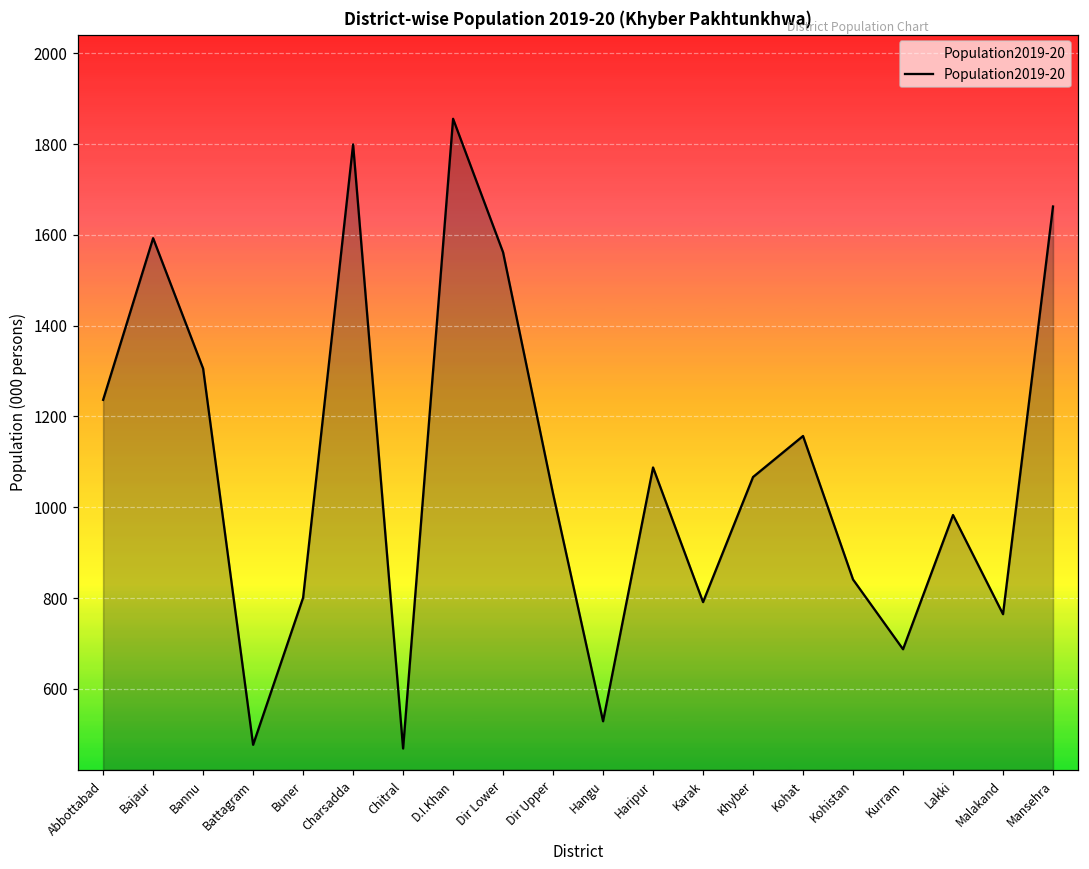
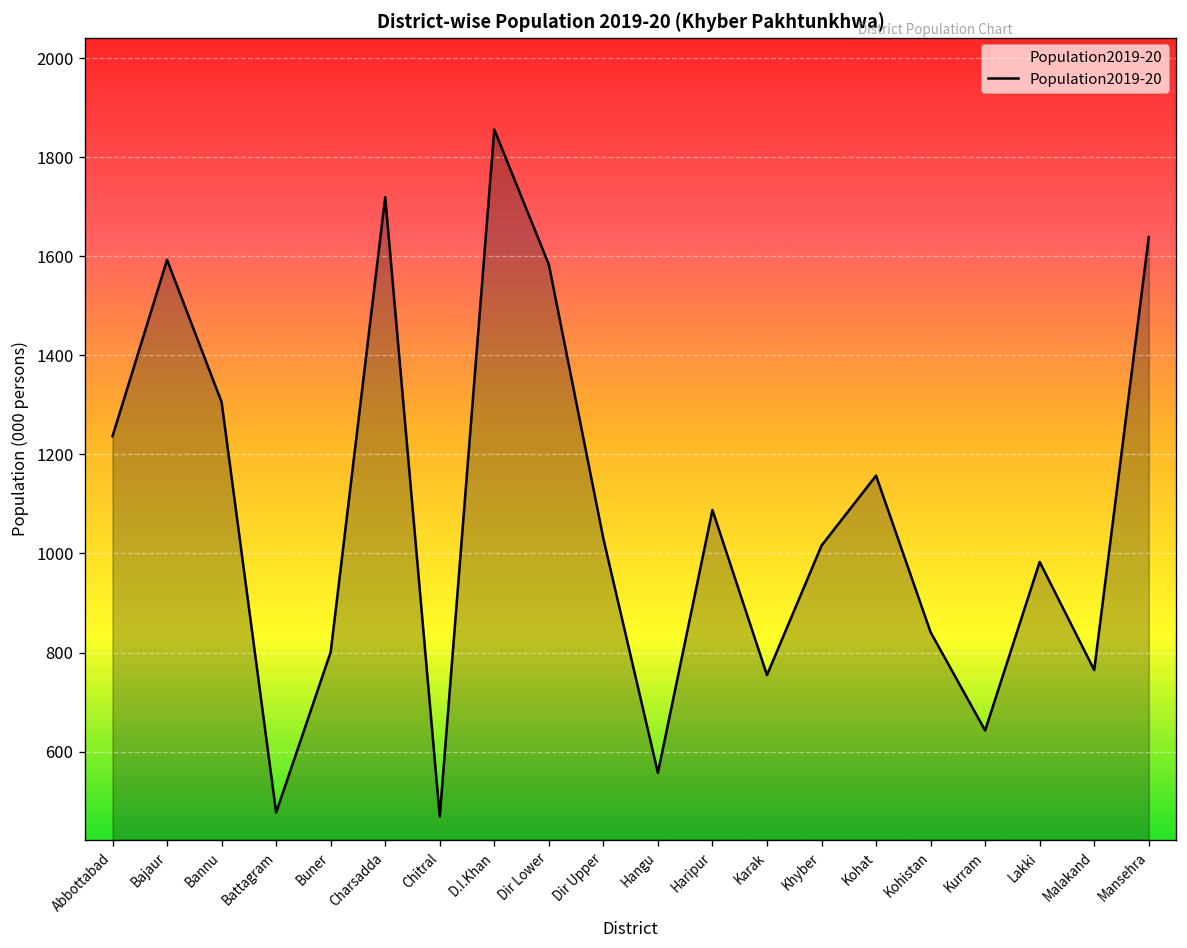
  {
    "Abbottabad": 1240,
    "Bajaur": 1590,
    "Bannu": 1310,
    "Battagram": 480,
    "Buner": 800,
-   "Charsadda": 1800,
+   "Charsadda": 1720,
    "Chitral": 470,
    "D.I.Khan": 1860,
-   "Dir Lower": 1560,
+   "Dir Lower": 1580,
    "Dir Upper": 1030,
-   "Hangu": 530,
+   "Hangu": 560,
    "Haripur": 1090,
-   "Karak": 790,
-   "Khyber": 1070,
+   "Karak": 750,
+   "Khyber": 1020,
    "Kohat": 1160,
    "Kohistan": 840,
-   "Kurram": 690,
+   "Kurram": 640,
    "Lakki": 980,
    "Malakand": 760,
-   "Mansehra": 1660
+   "Mansehra": 1640
  }
